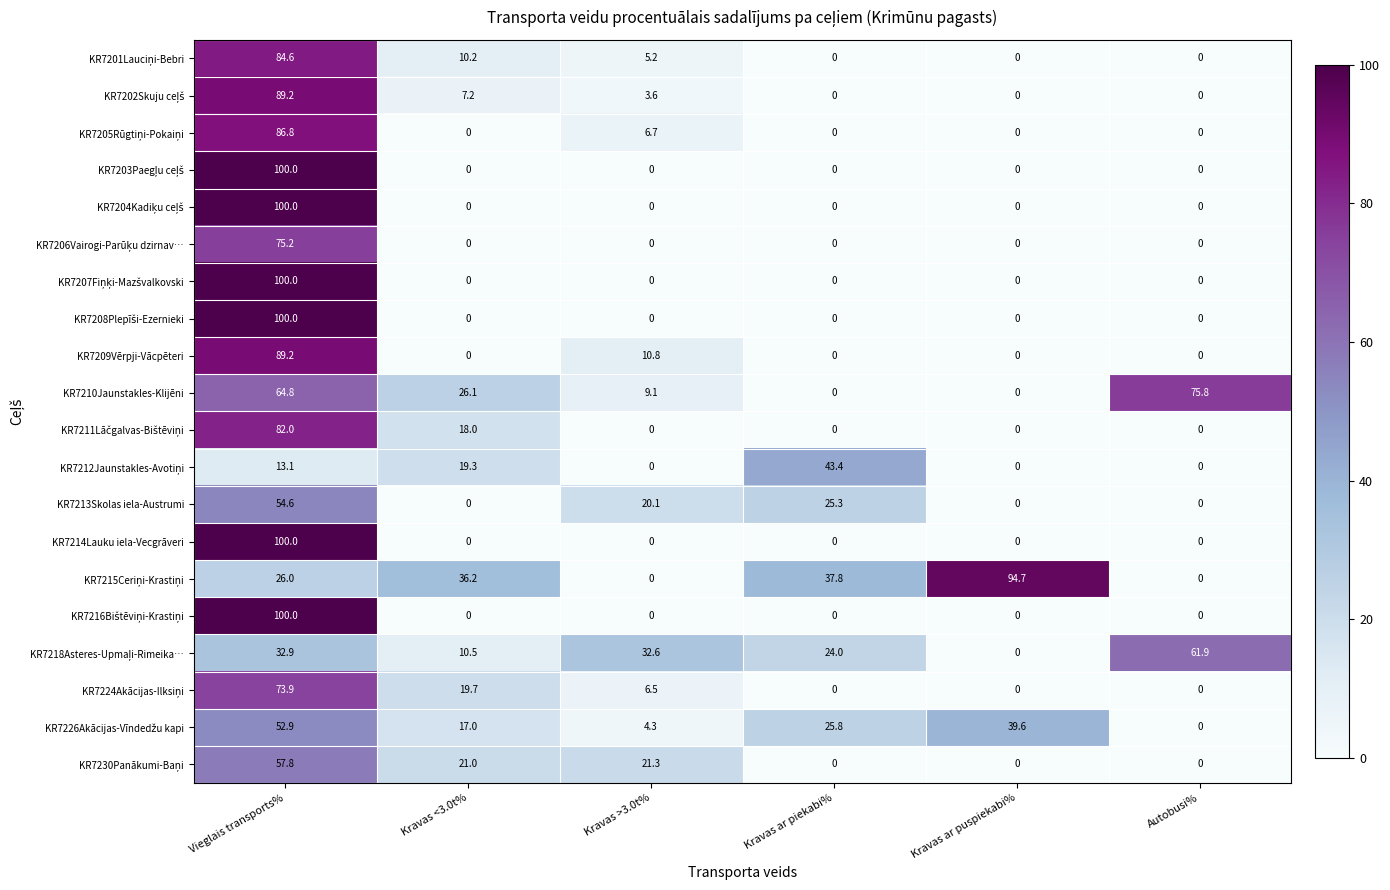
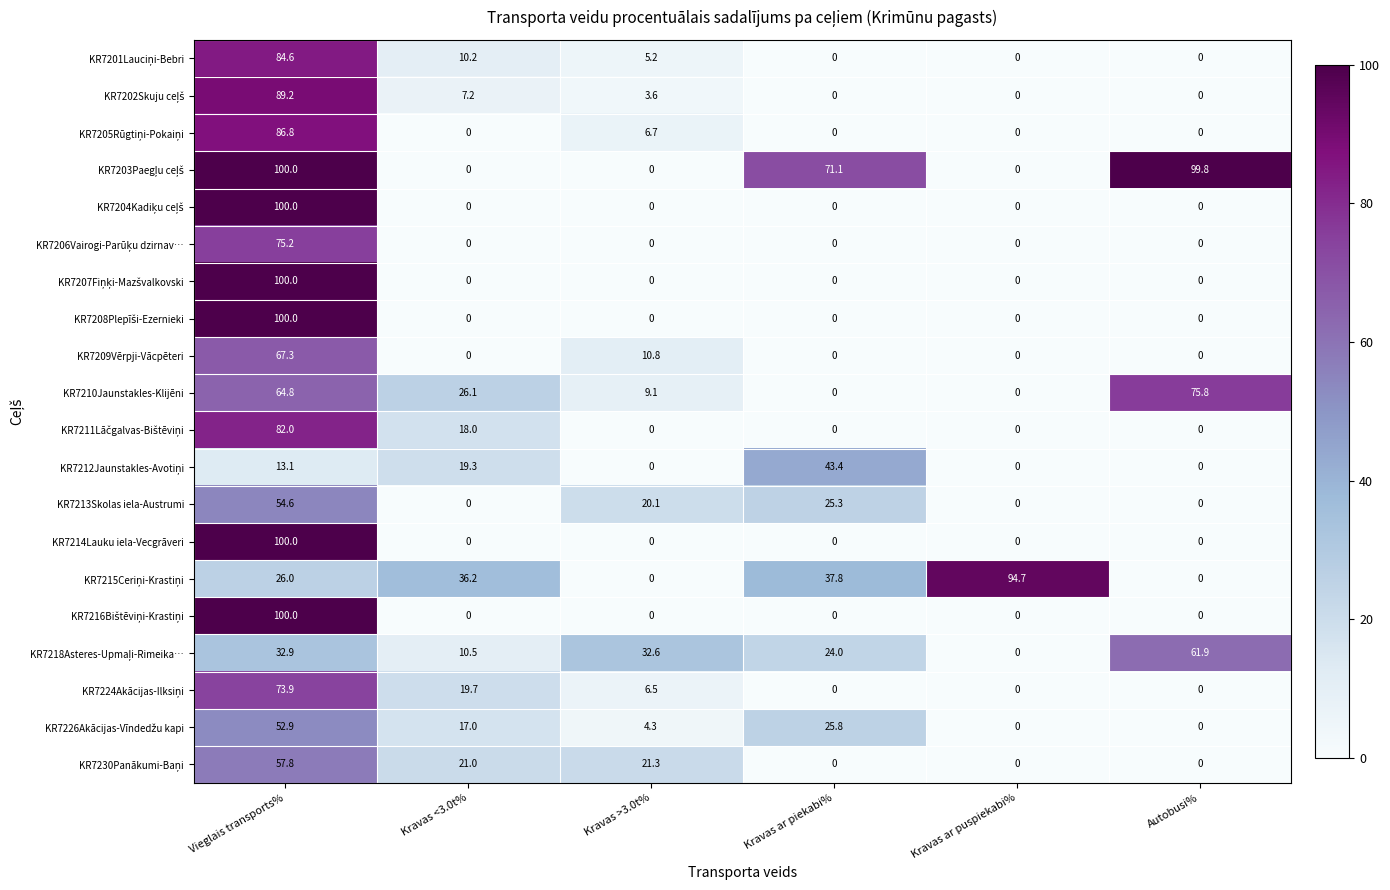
  {
    "KR7201Lauciņi-Bebri": {
      "Vieglais transports%": 84.6,
      "Kravas <3.0t%": 10.2,
      "Kravas >3.0t%": 5.2,
      "Kravas ar piekabi%": 0,
      "Kravas ar puspiekabi%": 0,
      "Autobusi%": 0
    },
    "KR7202Skuju ceļš": {
      "Vieglais transports%": 89.2,
      "Kravas <3.0t%": 7.2,
      "Kravas >3.0t%": 3.6,
      "Kravas ar piekabi%": 0,
      "Kravas ar puspiekabi%": 0,
      "Autobusi%": 0
    },
    "KR7205Rūgtiņi-Pokaiņi": {
      "Vieglais transports%": 86.8,
      "Kravas <3.0t%": 0,
      "Kravas >3.0t%": 6.7,
      "Kravas ar piekabi%": 0,
      "Kravas ar puspiekabi%": 0,
      "Autobusi%": 0
    },
    "KR7203Paegļu ceļš": {
      "Vieglais transports%": 100.0,
      "Kravas <3.0t%": 0,
      "Kravas >3.0t%": 0,
-     "Kravas ar piekabi%": 0,
+     "Kravas ar piekabi%": 71.1,
      "Kravas ar puspiekabi%": 0,
-     "Autobusi%": 0
+     "Autobusi%": 99.8
    },
    "KR7204Kadiķu ceļš": {
      "Vieglais transports%": 100.0,
      "Kravas <3.0t%": 0,
      "Kravas >3.0t%": 0,
      "Kravas ar piekabi%": 0,
      "Kravas ar puspiekabi%": 0,
      "Autobusi%": 0
    },
    "KR7206Vairogi-Parūķu dzirnav…": {
      "Vieglais transports%": 75.2,
      "Kravas <3.0t%": 0,
      "Kravas >3.0t%": 0,
      "Kravas ar piekabi%": 0,
      "Kravas ar puspiekabi%": 0,
      "Autobusi%": 0
    },
    "KR7207Fiņķi-Mazšvalkovski": {
      "Vieglais transports%": 100.0,
      "Kravas <3.0t%": 0,
      "Kravas >3.0t%": 0,
      "Kravas ar piekabi%": 0,
      "Kravas ar puspiekabi%": 0,
      "Autobusi%": 0
    },
    "KR7208Plepīši-Ezernieki": {
      "Vieglais transports%": 100.0,
      "Kravas <3.0t%": 0,
      "Kravas >3.0t%": 0,
      "Kravas ar piekabi%": 0,
      "Kravas ar puspiekabi%": 0,
      "Autobusi%": 0
    },
    "KR7209Vērpji-Vācpēteri": {
-     "Vieglais transports%": 89.2,
+     "Vieglais transports%": 67.3,
      "Kravas <3.0t%": 0,
      "Kravas >3.0t%": 10.8,
      "Kravas ar piekabi%": 0,
      "Kravas ar puspiekabi%": 0,
      "Autobusi%": 0
    },
    "KR7210Jaunstakles-Klijēni": {
      "Vieglais transports%": 64.8,
      "Kravas <3.0t%": 26.1,
      "Kravas >3.0t%": 9.1,
      "Kravas ar piekabi%": 0,
      "Kravas ar puspiekabi%": 0,
      "Autobusi%": 75.8
    },
    "KR7211Lāčgalvas-Bištēviņi": {
      "Vieglais transports%": 82.0,
      "Kravas <3.0t%": 18.0,
      "Kravas >3.0t%": 0,
      "Kravas ar piekabi%": 0,
      "Kravas ar puspiekabi%": 0,
      "Autobusi%": 0
    },
    "KR7212Jaunstakles-Avotiņi": {
      "Vieglais transports%": 13.1,
      "Kravas <3.0t%": 19.3,
      "Kravas >3.0t%": 0,
      "Kravas ar piekabi%": 43.4,
      "Kravas ar puspiekabi%": 0,
      "Autobusi%": 0
    },
    "KR7213Skolas iela-Austrumi": {
      "Vieglais transports%": 54.6,
      "Kravas <3.0t%": 0,
      "Kravas >3.0t%": 20.1,
      "Kravas ar piekabi%": 25.3,
      "Kravas ar puspiekabi%": 0,
      "Autobusi%": 0
    },
    "KR7214Lauku iela-Vecgrāveri": {
      "Vieglais transports%": 100.0,
      "Kravas <3.0t%": 0,
      "Kravas >3.0t%": 0,
      "Kravas ar piekabi%": 0,
      "Kravas ar puspiekabi%": 0,
      "Autobusi%": 0
    },
    "KR7215Ceriņi-Krastiņi": {
      "Vieglais transports%": 26.0,
      "Kravas <3.0t%": 36.2,
      "Kravas >3.0t%": 0,
      "Kravas ar piekabi%": 37.8,
      "Kravas ar puspiekabi%": 94.7,
      "Autobusi%": 0
    },
    "KR7216Bištēviņi-Krastiņi": {
      "Vieglais transports%": 100.0,
      "Kravas <3.0t%": 0,
      "Kravas >3.0t%": 0,
      "Kravas ar piekabi%": 0,
      "Kravas ar puspiekabi%": 0,
      "Autobusi%": 0
    },
    "KR7218Asteres-Upmaļi-Rimeika…": {
      "Vieglais transports%": 32.9,
      "Kravas <3.0t%": 10.5,
      "Kravas >3.0t%": 32.6,
      "Kravas ar piekabi%": 24.0,
      "Kravas ar puspiekabi%": 0,
      "Autobusi%": 61.9
    },
    "KR7224Akācijas-Ilksiņi": {
      "Vieglais transports%": 73.9,
      "Kravas <3.0t%": 19.7,
      "Kravas >3.0t%": 6.5,
      "Kravas ar piekabi%": 0,
      "Kravas ar puspiekabi%": 0,
      "Autobusi%": 0
    },
    "KR7226Akācijas-Vīndedžu kapi": {
      "Vieglais transports%": 52.9,
      "Kravas <3.0t%": 17.0,
      "Kravas >3.0t%": 4.3,
      "Kravas ar piekabi%": 25.8,
-     "Kravas ar puspiekabi%": 39.6,
+     "Kravas ar puspiekabi%": 0,
      "Autobusi%": 0
    },
    "KR7230Panākumi-Baņi": {
      "Vieglais transports%": 57.8,
      "Kravas <3.0t%": 21.0,
      "Kravas >3.0t%": 21.3,
      "Kravas ar piekabi%": 0,
      "Kravas ar puspiekabi%": 0,
      "Autobusi%": 0
    }
  }
